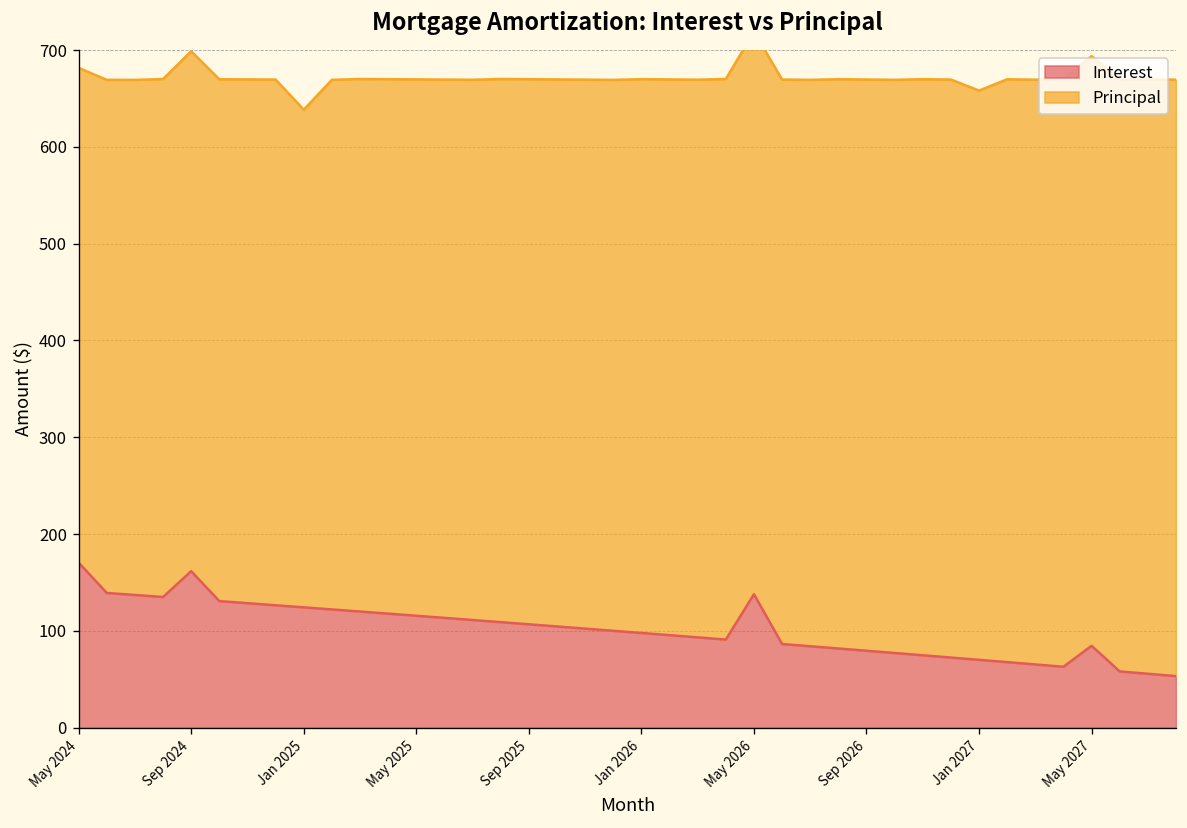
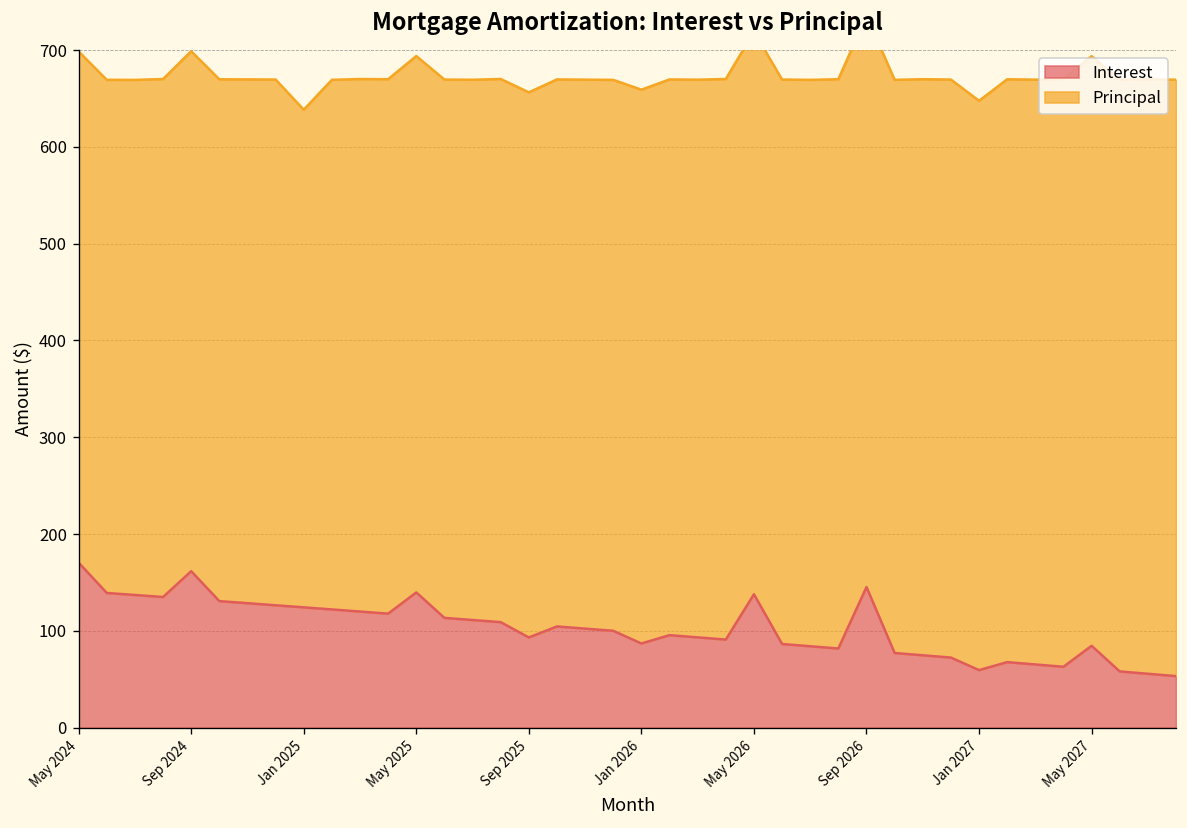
  {
    "Interest": {
      "May 2024": 170,
      "Sep 2024": 160,
      "Jan 2025": 120,
-     "May 2025": 120,
-     "Sep 2025": 110,
-     "Jan 2026": 100,
+     "May 2025": 140,
+     "Sep 2025": 90,
+     "Jan 2026": 90,
      "May 2026": 140,
-     "Sep 2026": 80,
-     "Jan 2027": 70,
+     "Sep 2026": 150,
+     "Jan 2027": 60,
      "May 2027": 80
    },
    "Principal": {
-     "May 2024": 510,
+     "May 2024": 530,
      "Sep 2024": 540,
      "Jan 2025": 510,
      "May 2025": 550,
      "Sep 2025": 560,
      "Jan 2026": 570,
      "Jan 2027": 590,
      "May 2027": 610
    }
  }
